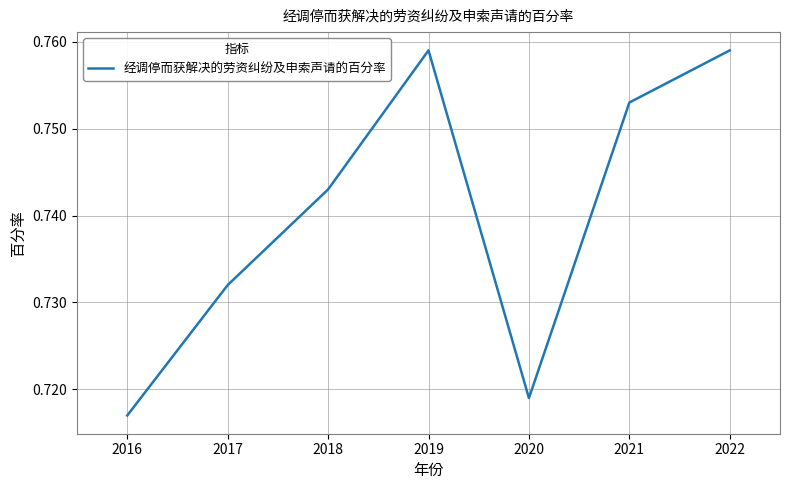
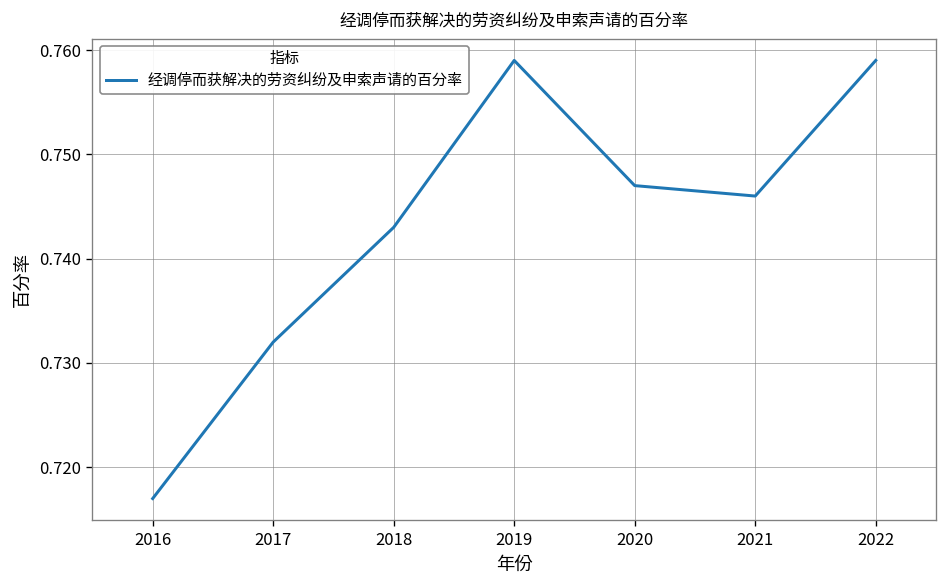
  {
    "2016": 0.717,
    "2017": 0.732,
    "2018": 0.743,
    "2019": 0.759,
-   "2020": 0.719,
-   "2021": 0.753,
+   "2020": 0.747,
+   "2021": 0.746,
    "2022": 0.759
  }
